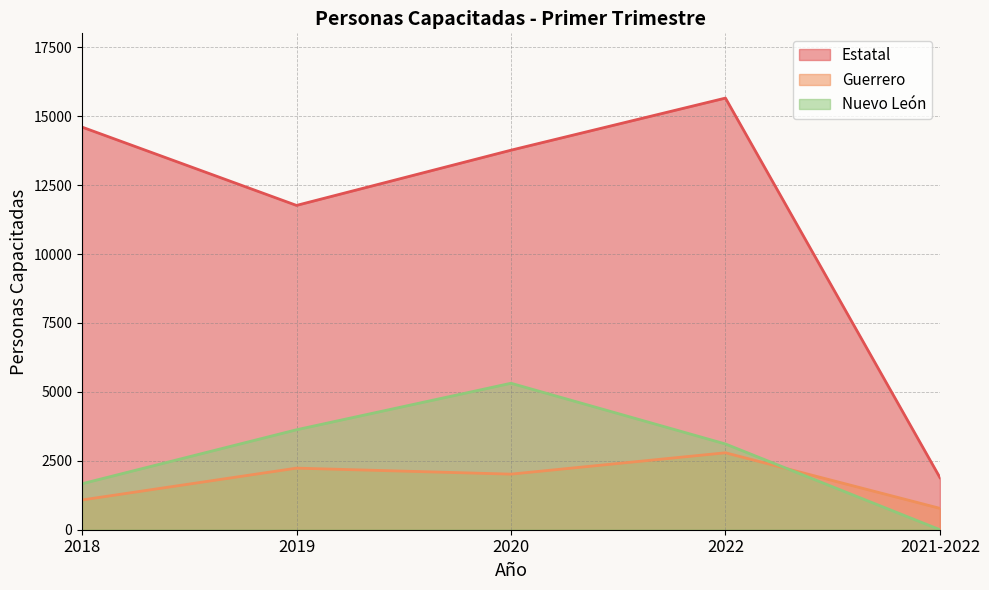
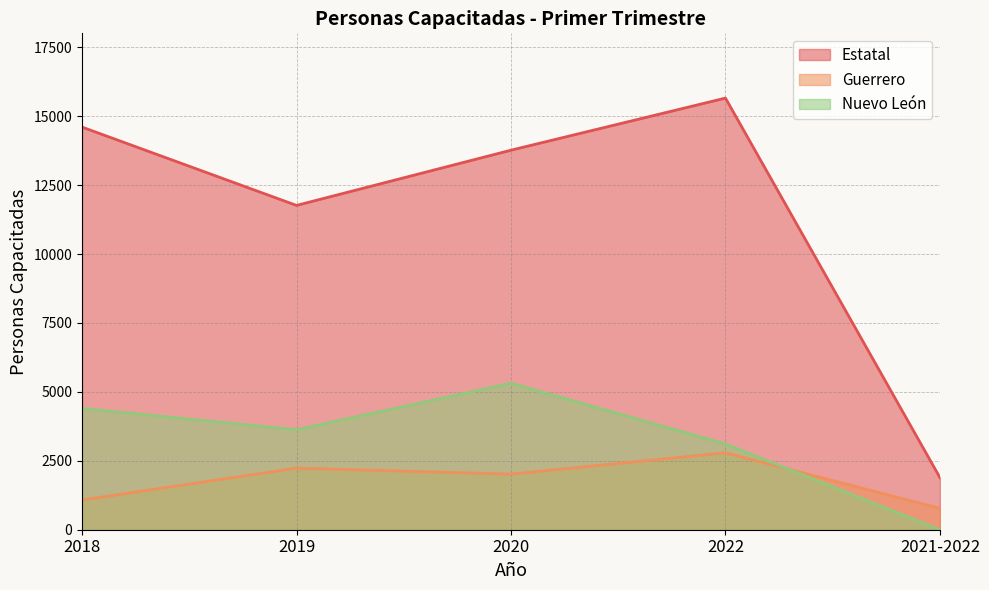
  {
    "Nuevo León": {
-     "2018": 1700,
+     "2018": 4400,
      "2019": 3600,
      "2020": 5300,
      "2022": 3100,
      "2021-2022": 0
    }
  }
